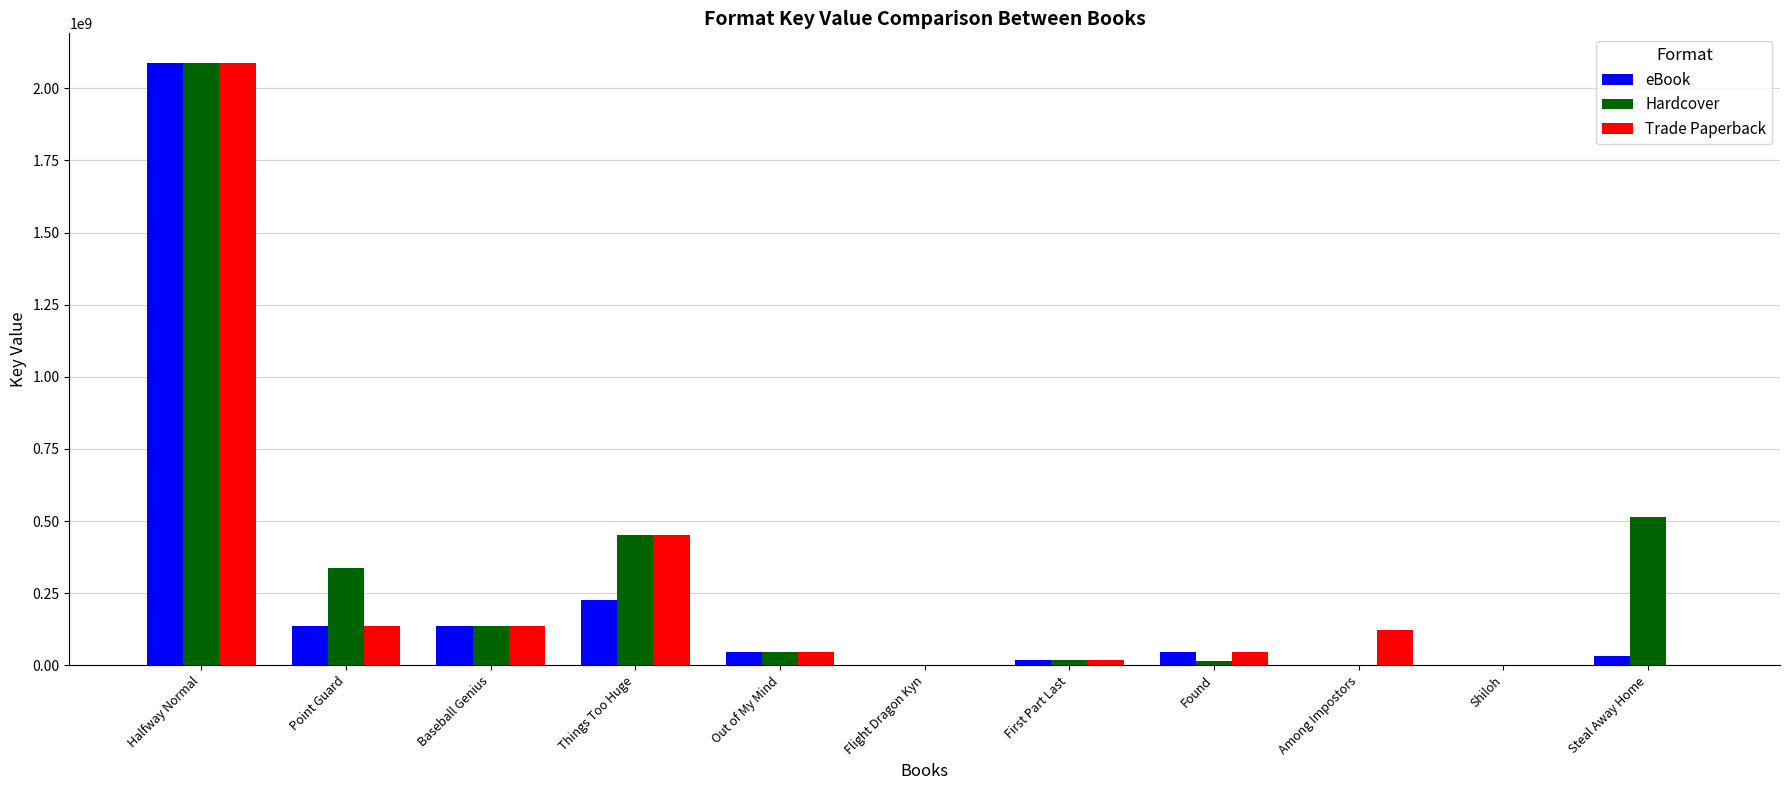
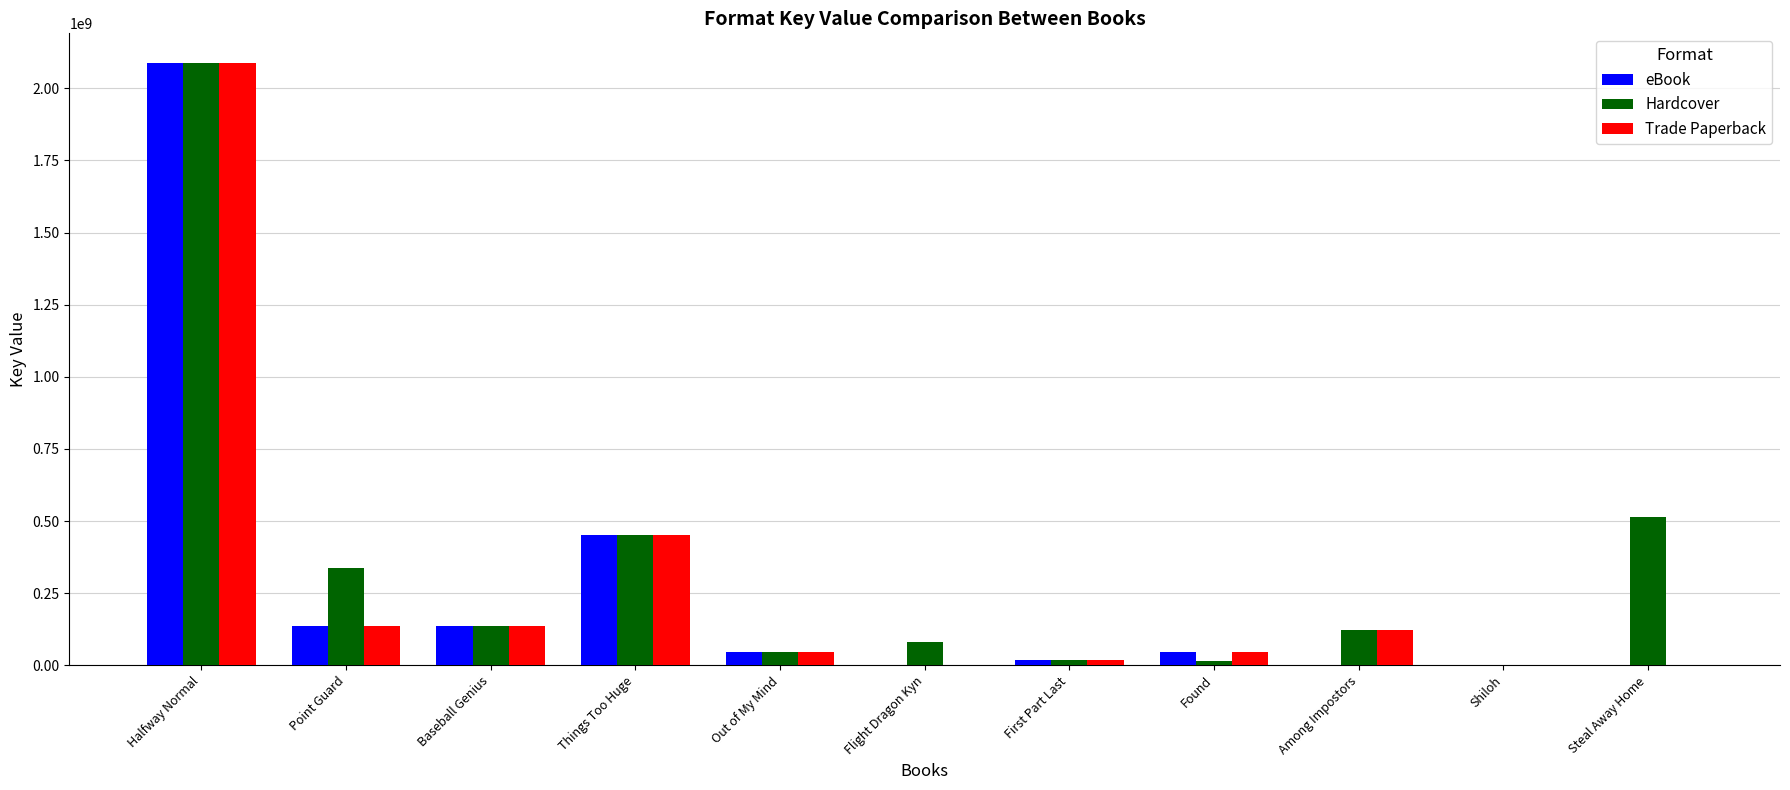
  {
    "eBook": {
      "Halfway Normal": 2090000000,
      "Point Guard": 140000000,
      "Baseball Genius": 140000000,
-     "Things Too Huge": 220000000,
+     "Things Too Huge": 450000000,
      "Out of My Mind": 50000000,
      "First Part Last": 20000000,
      "Found": 50000000,
-     "Steal Away Home": 30000000
+     "Steal Away Home": 0
    },
    "Hardcover": {
      "Halfway Normal": 2090000000,
      "Point Guard": 340000000,
      "Baseball Genius": 140000000,
      "Things Too Huge": 450000000,
      "Out of My Mind": 50000000,
-     "Flight Dragon Kyn": 0,
+     "Flight Dragon Kyn": 80000000,
      "First Part Last": 20000000,
      "Found": 10000000,
-     "Among Impostors": 0,
+     "Among Impostors": 120000000,
      "Steal Away Home": 520000000
    },
    "Trade Paperback": {
      "Halfway Normal": 2090000000,
      "Point Guard": 140000000,
      "Baseball Genius": 140000000,
      "Things Too Huge": 450000000,
      "Out of My Mind": 50000000,
      "First Part Last": 20000000,
      "Found": 50000000,
      "Among Impostors": 120000000
    }
  }
